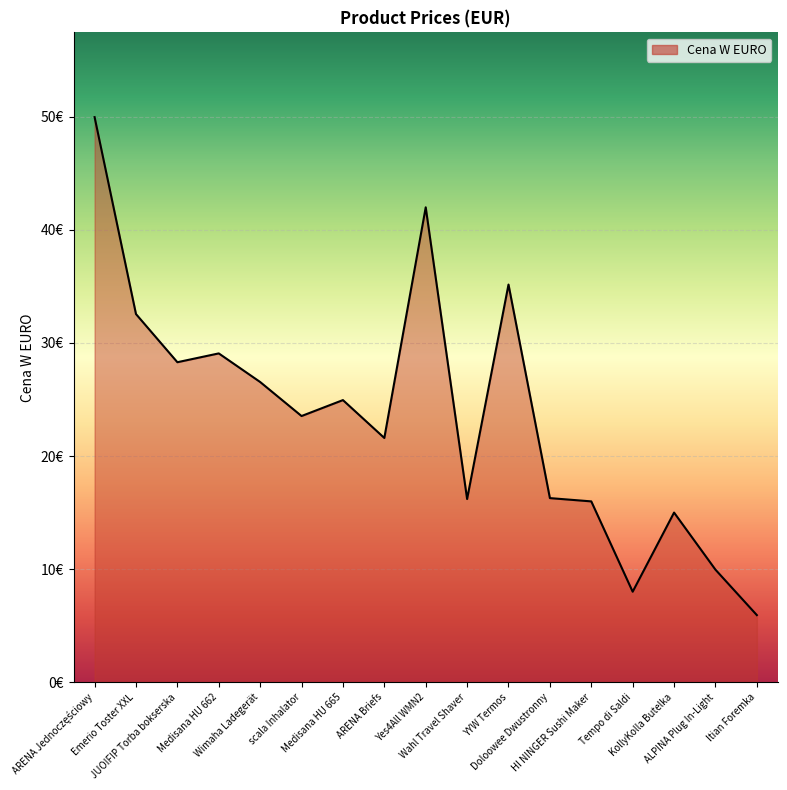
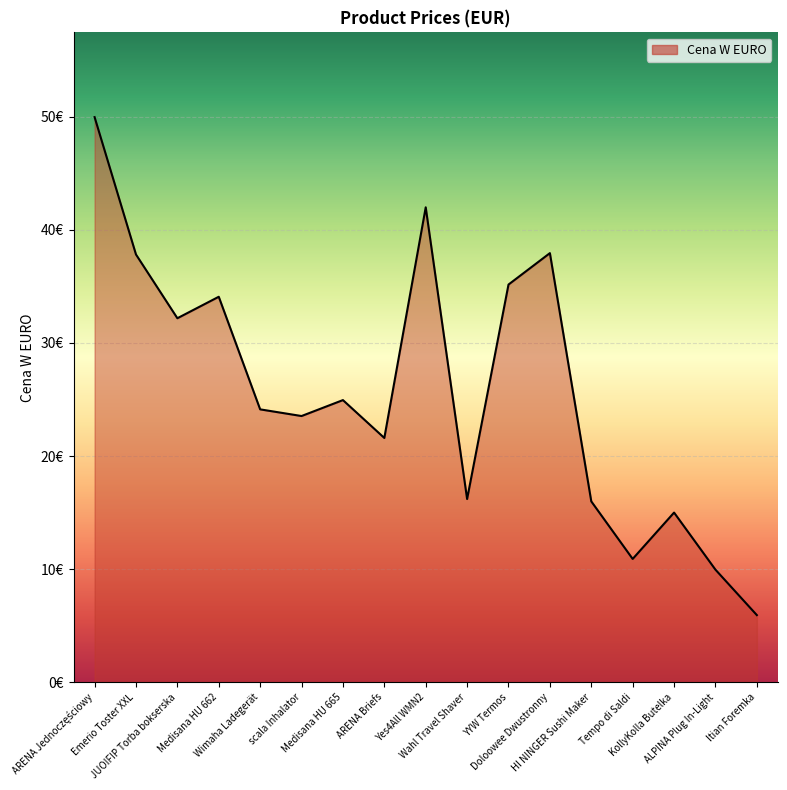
  {
    "ARENA Jednoczęściowy": "50.0€",
-   "Emerio Toster XXL": "32.6€",
-   "JUOIFIP Torba bokserska": "28.3€",
-   "Medisana HU 662": "29.1€",
-   "Wimaha Ladegerät": "26.6€",
+   "Emerio Toster XXL": "37.8€",
+   "JUOIFIP Torba bokserska": "32.2€",
+   "Medisana HU 662": "34.1€",
+   "Wimaha Ladegerät": "24.1€",
    "scala Inhalator": "23.5€",
    "Medisana HU 665": "25.0€",
    "ARENA Briefs": "21.6€",
    "Yes4All WMN2": "42.0€",
    "Wahl Travel Shaver": "16.2€",
    "YYW Termos": "35.2€",
-   "Doloowee Dwustronny": "16.3€",
+   "Doloowee Dwustronny": "38.0€",
    "HI NINGER Sushi Maker": "16.0€",
-   "Tempo di Saldi": "8.0€",
+   "Tempo di Saldi": "10.9€",
    "KollyKolla Butelka": "15.0€",
    "ALPINA Plug In-Light": "10.0€",
    "Itian Foremka": "5.9€"
  }
